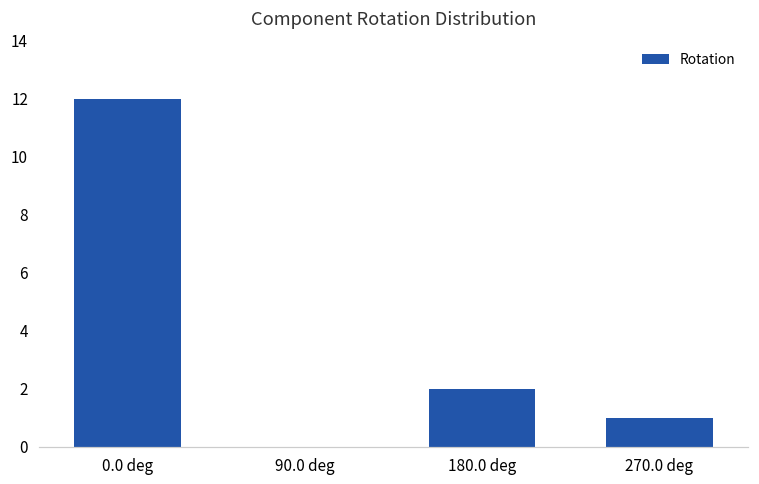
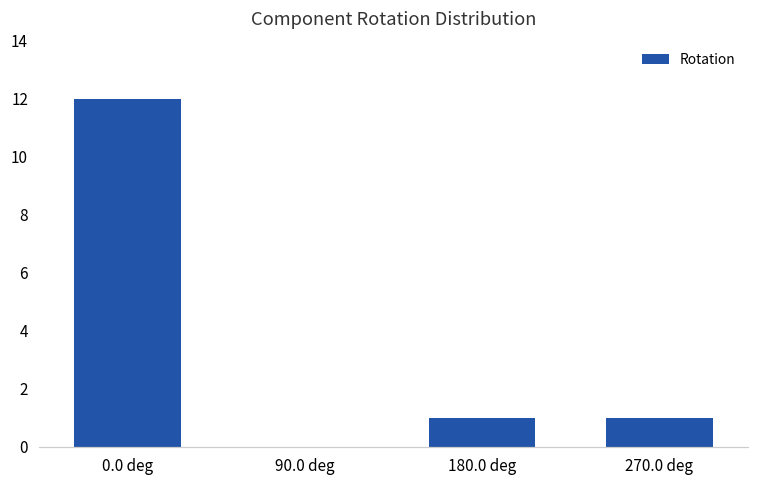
  {
    "0.0 deg": 12,
    "90.0 deg": 0,
-   "180.0 deg": 2,
+   "180.0 deg": 1,
    "270.0 deg": 1
  }
